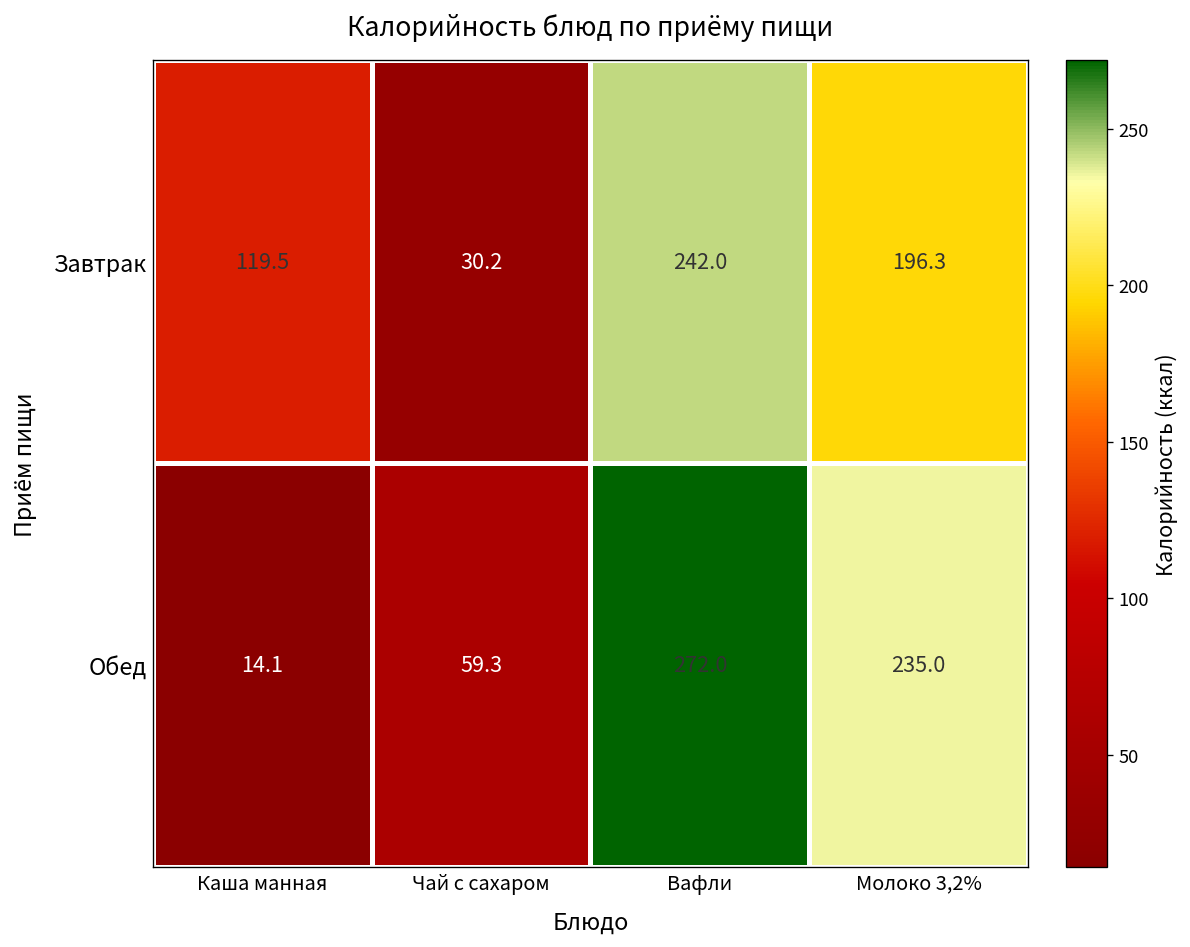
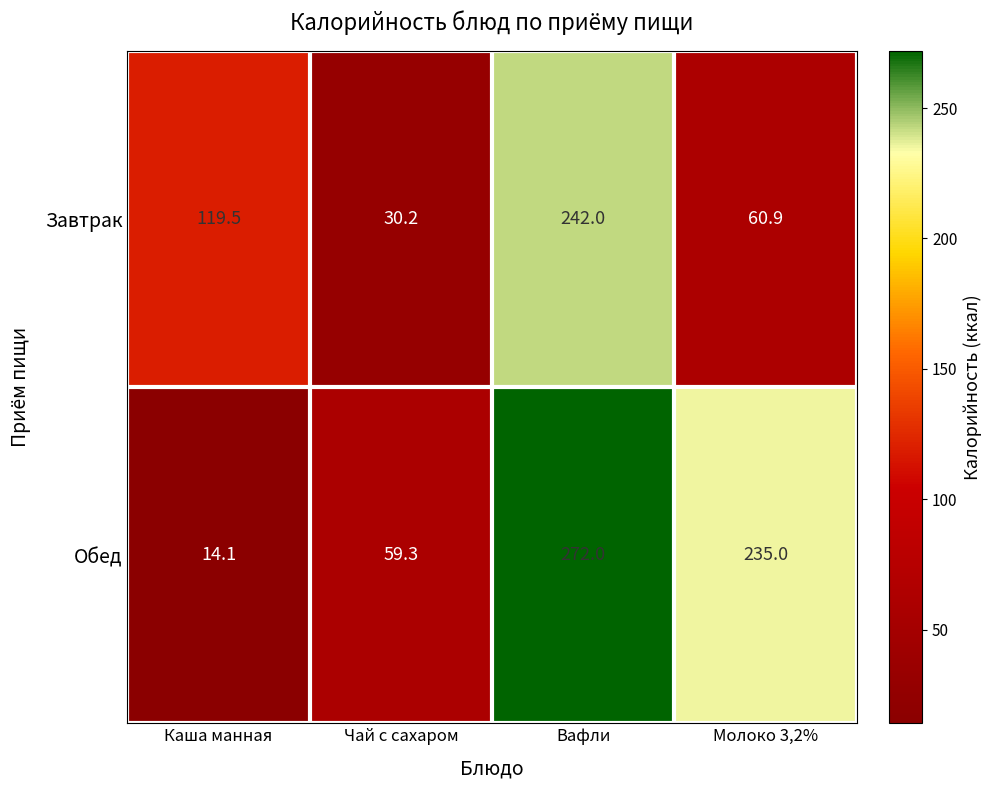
  {
    "Завтрак": {
      "Каша манная": 119.5,
      "Чай с сахаром": 30.2,
      "Вафли": 242.0,
-     "Молоко 3,2%": 196.3
+     "Молоко 3,2%": 60.9
    },
    "Обед": {
      "Каша манная": 14.1,
      "Чай с сахаром": 59.3,
      "Вафли": 272.0,
      "Молоко 3,2%": 235.0
    }
  }
